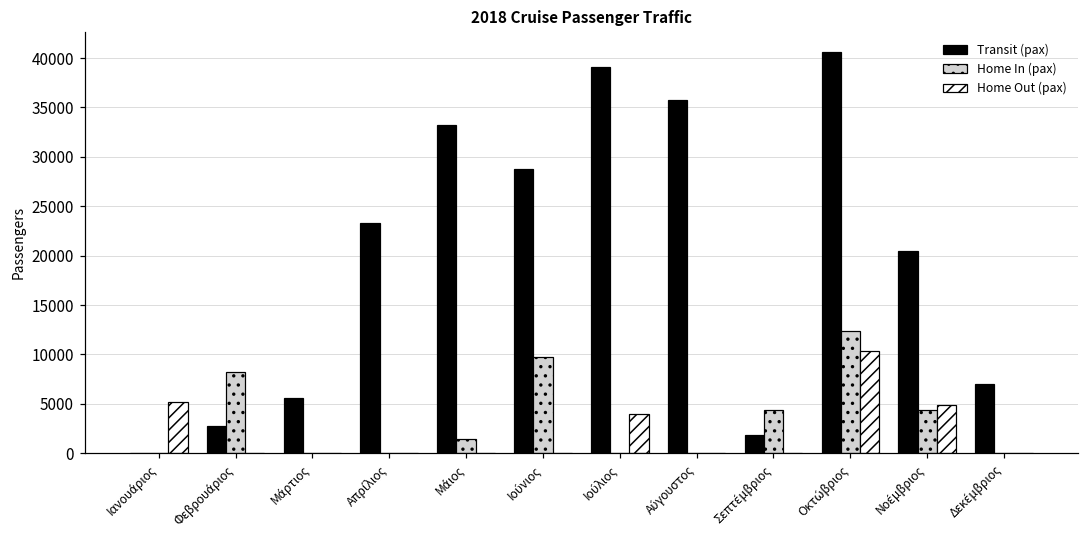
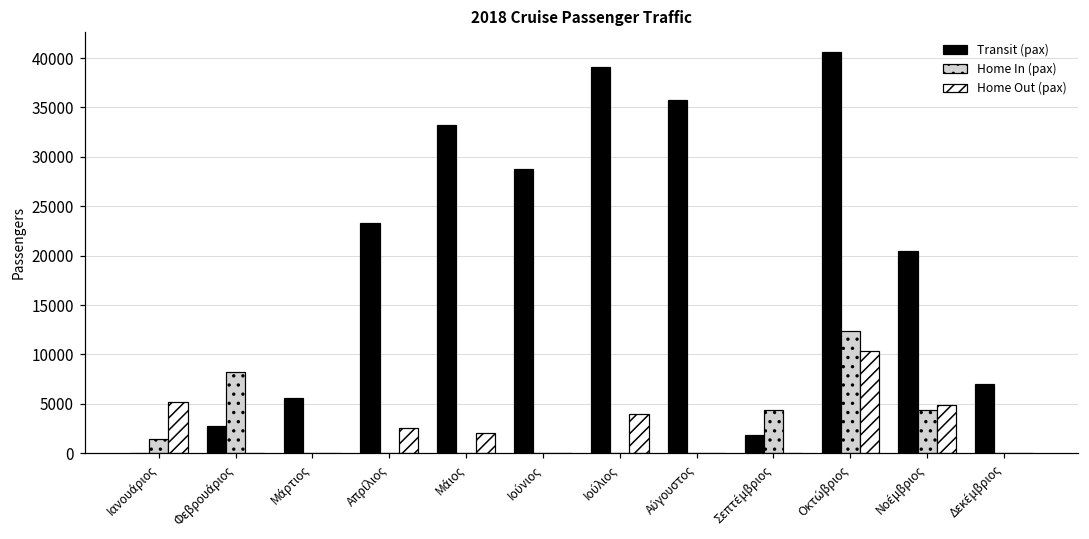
  {
    "Transit (pax)": {
      "Ιανουάριος": 0,
      "Φεβρουάριος": 3000,
      "Μάρτιος": 6000,
      "Απρίλιος": 23000,
      "Μάιος": 33000,
      "Ιούνιος": 29000,
      "Ιούλιος": 39000,
      "Αύγουστος": 36000,
      "Σεπτέμβριος": 2000,
      "Οκτώβριος": 41000,
      "Νοέμβριος": 21000,
      "Δεκέμβριος": 7000
    },
    "Home In (pax)": {
-     "Ιανουάριος": 0,
+     "Ιανουάριος": 1000,
      "Φεβρουάριος": 8000,
      "Μάρτιος": 0,
      "Απρίλιος": 0,
-     "Μάιος": 1000,
-     "Ιούνιος": 10000,
+     "Μάιος": 0,
+     "Ιούνιος": 0,
      "Ιούλιος": 0,
      "Αύγουστος": 0,
      "Σεπτέμβριος": 4000,
      "Οκτώβριος": 12000,
      "Νοέμβριος": 4000,
      "Δεκέμβριος": 0
    },
    "Home Out (pax)": {
      "Ιανουάριος": 5000,
      "Φεβρουάριος": 0,
      "Μάρτιος": 0,
-     "Απρίλιος": 0,
-     "Μάιος": 0,
+     "Απρίλιος": 3000,
+     "Μάιος": 2000,
      "Ιούνιος": 0,
      "Ιούλιος": 4000,
      "Αύγουστος": 0,
      "Σεπτέμβριος": 0,
      "Οκτώβριος": 10000,
      "Νοέμβριος": 5000,
      "Δεκέμβριος": 0
    }
  }
